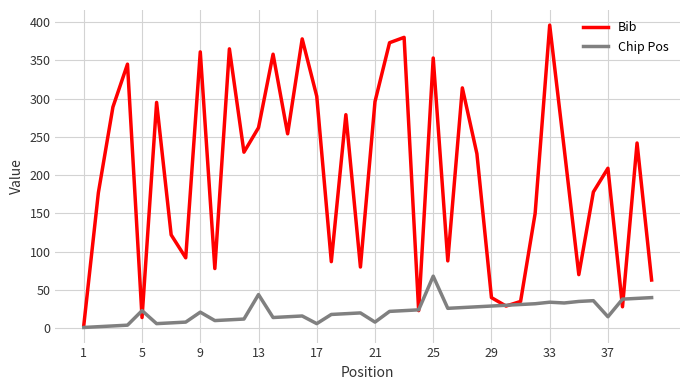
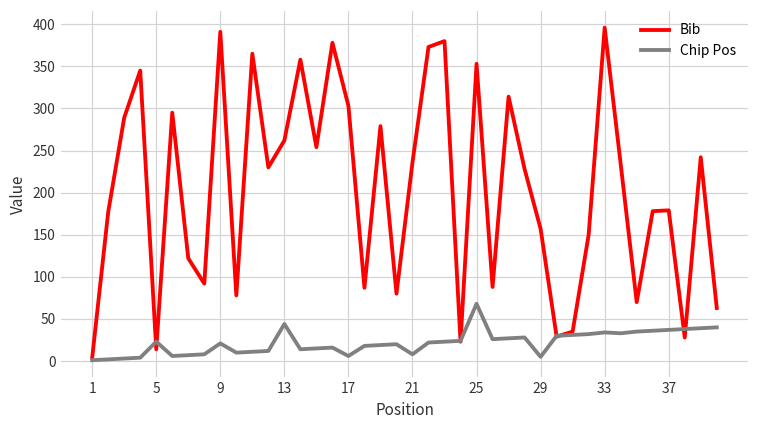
  {
    "Bib": {
      "5": 10,
-     "9": 360,
+     "9": 390,
      "13": 260,
      "17": 300,
-     "21": 300,
+     "21": 240,
      "25": 350,
-     "29": 40,
+     "29": 160,
      "33": 400,
-     "37": 210
+     "37": 180
    },
    "Chip Pos": {
      "5": 20,
      "9": 20,
      "13": 40,
      "17": 10,
      "21": 10,
      "25": 70,
-     "29": 30,
+     "29": 10,
      "33": 30,
-     "37": 20
+     "37": 40
    }
  }
